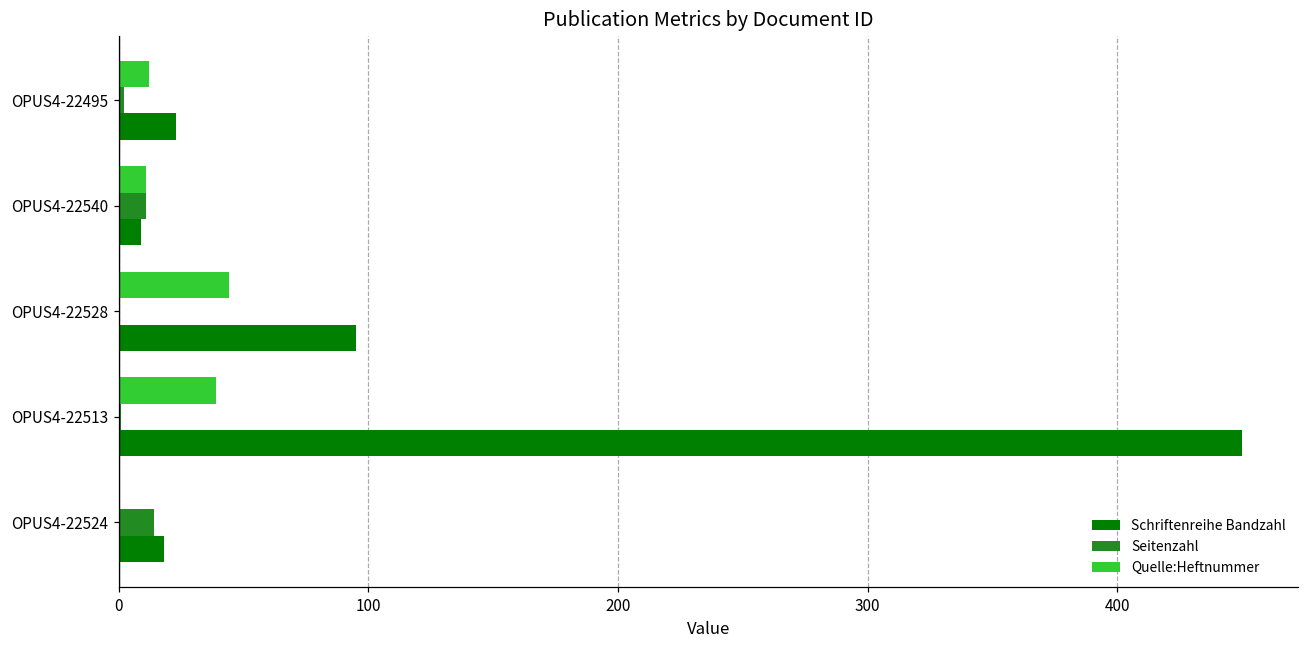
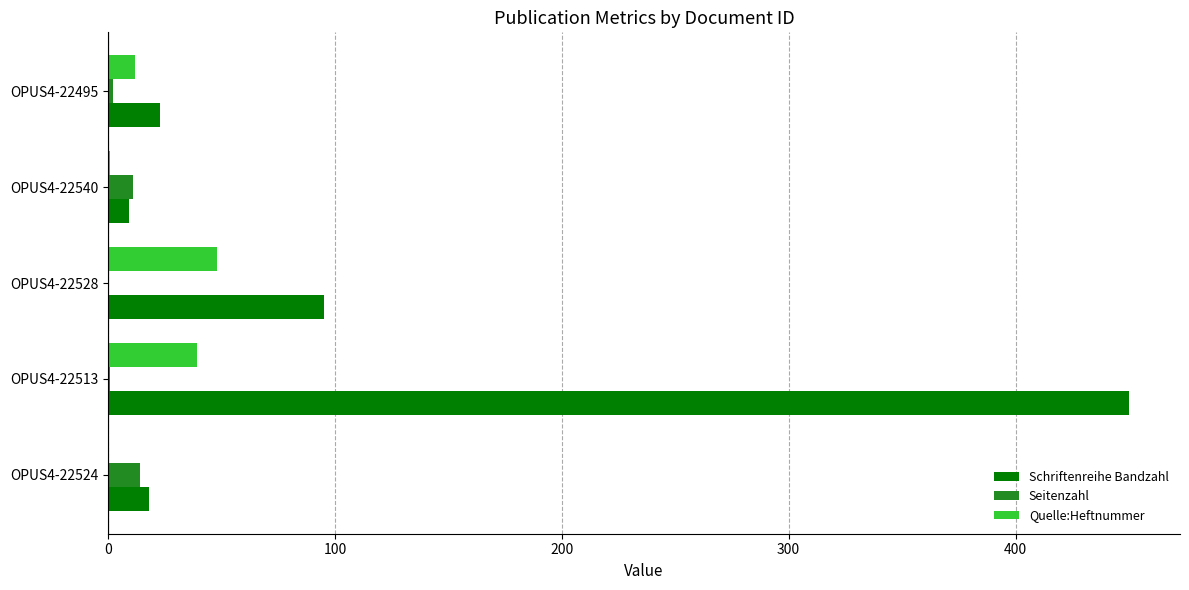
  {
    "Quelle:Heftnummer": {
      "OPUS4-22495": 12,
-     "OPUS4-22540": 11,
-     "OPUS4-22528": 44,
+     "OPUS4-22540": 1,
+     "OPUS4-22528": 48,
      "OPUS4-22513": 39,
      "OPUS4-22524": 0
    }
  }
